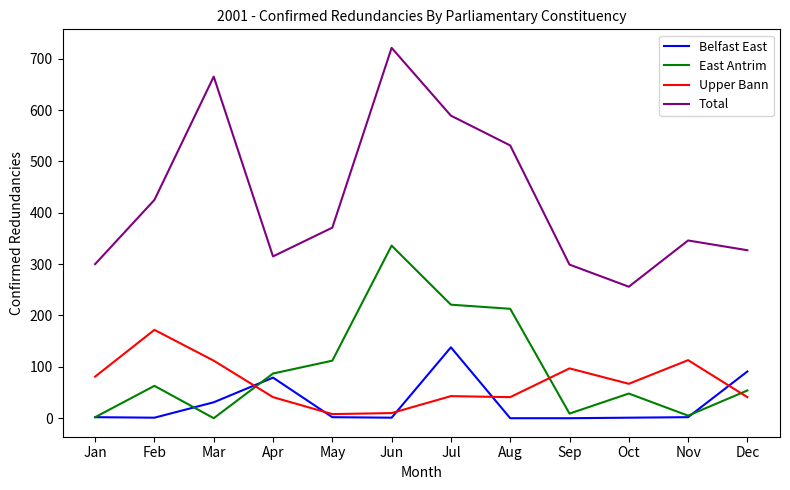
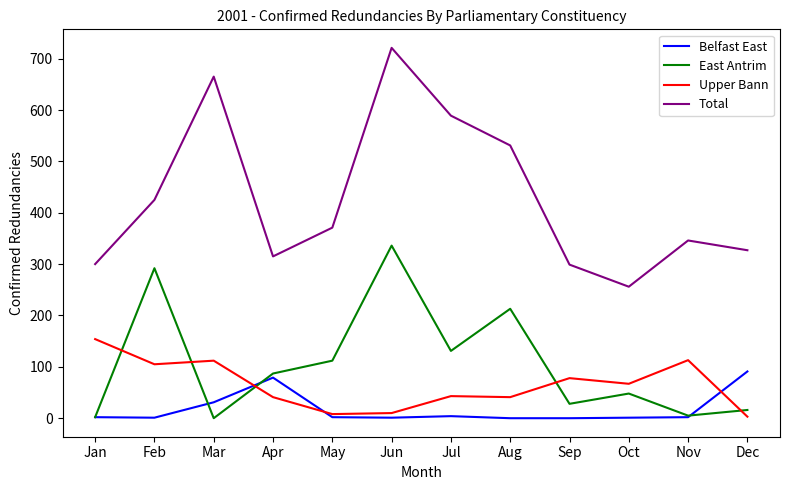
  {
    "Belfast East": {
      "Feb": 0,
      "Mar": 30,
      "Apr": 80,
      "May": 0,
      "Jun": 0,
-     "Jul": 140,
+     "Jul": 0,
      "Aug": 0,
      "Sep": 0,
      "Oct": 0,
      "Dec": 90
    },
    "East Antrim": {
-     "Feb": 60,
+     "Feb": 290,
      "Mar": 0,
      "Apr": 90,
      "May": 110,
      "Jun": 340,
-     "Jul": 220,
+     "Jul": 130,
      "Aug": 210,
-     "Sep": 10,
+     "Sep": 30,
      "Oct": 50,
-     "Dec": 50
+     "Dec": 20
    },
    "Upper Bann": {
-     "Jan": 80,
-     "Feb": 170,
+     "Jan": 150,
+     "Feb": 110,
      "Mar": 110,
      "Apr": 40,
      "May": 10,
      "Jun": 10,
      "Jul": 40,
      "Aug": 40,
-     "Sep": 100,
+     "Sep": 80,
      "Oct": 70,
      "Nov": 110,
-     "Dec": 40
+     "Dec": 0
    },
    "Total": {
      "Jan": 300,
      "Feb": 430,
      "Mar": 670,
      "Apr": 320,
      "May": 370,
      "Jun": 720,
      "Jul": 590,
      "Aug": 530,
      "Sep": 300,
      "Oct": 260,
      "Nov": 350,
      "Dec": 330
    }
  }
